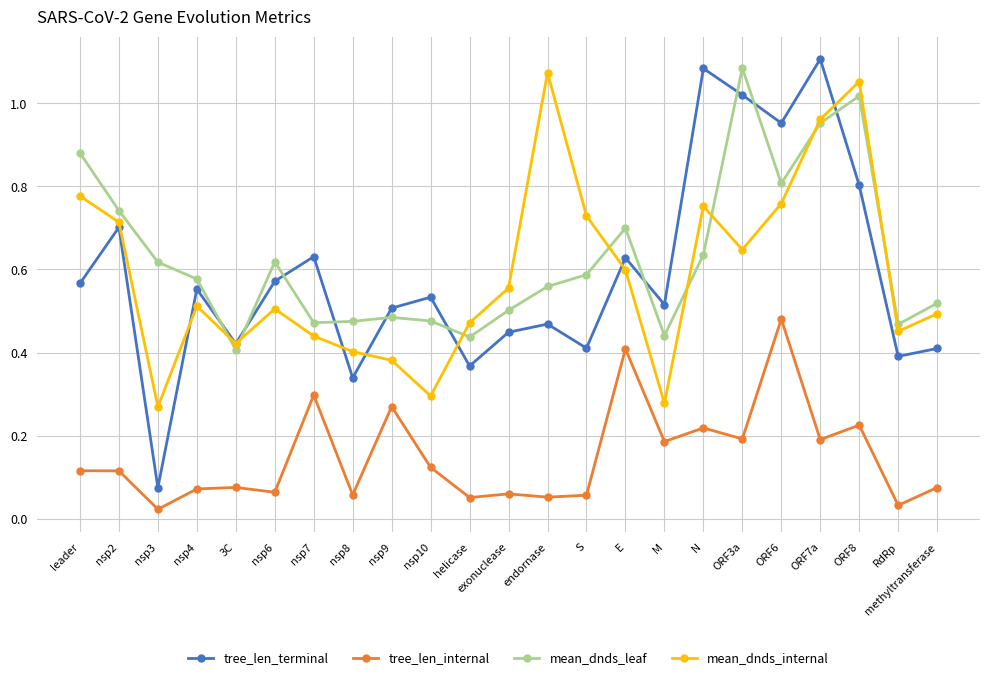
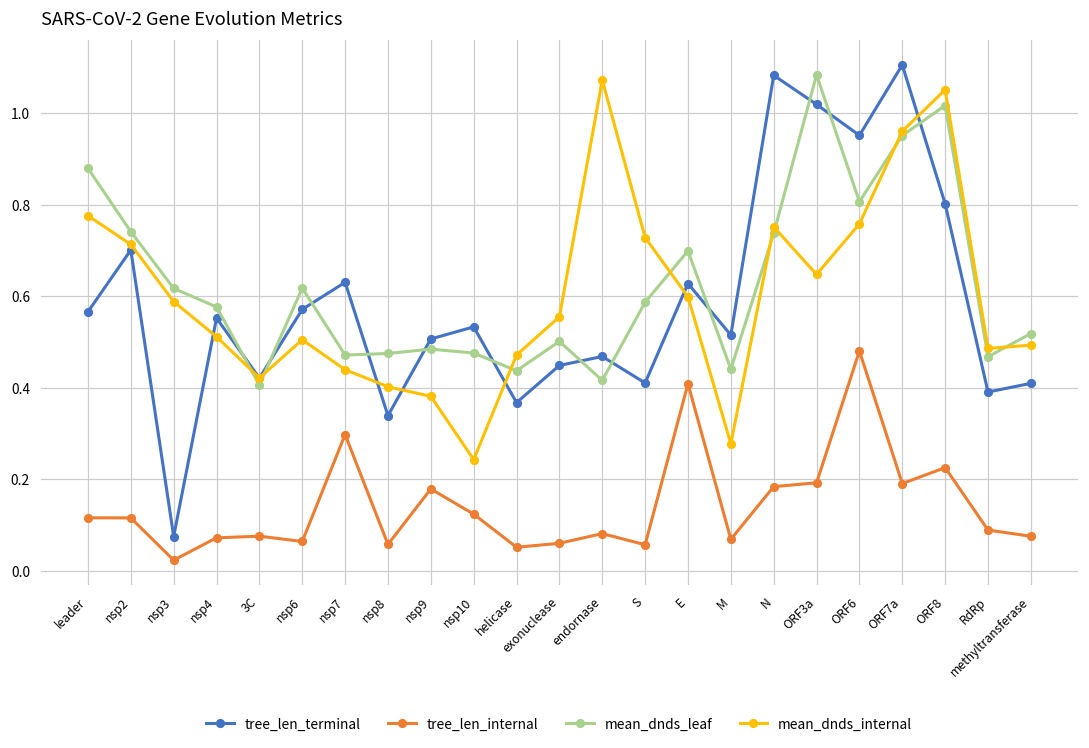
  {
    "tree_len_terminal": {
      "leader": 0.57,
      "nsp2": 0.70,
      "nsp3": 0.07,
      "nsp4": 0.55,
      "nsp6": 0.57,
      "nsp7": 0.63,
      "nsp8": 0.34,
      "nsp9": 0.51,
      "nsp10": 0.53,
      "helicase": 0.37,
      "exonuclease": 0.45,
      "endornase": 0.47,
      "S": 0.41,
      "E": 0.63,
      "M": 0.52,
      "N": 1.08,
      "ORF3a": 1.02,
      "ORF6": 0.95,
      "ORF7a": 1.11,
      "ORF8": 0.80,
      "RdRp": 0.39,
      "methyltransferase": 0.41
    },
    "tree_len_internal": {
      "leader": 0.12,
      "nsp2": 0.12,
      "nsp3": 0.02,
      "nsp4": 0.07,
      "3C": 0.08,
      "nsp6": 0.06,
      "nsp7": 0.30,
      "nsp8": 0.06,
-     "nsp9": 0.27,
+     "nsp9": 0.18,
      "nsp10": 0.12,
      "helicase": 0.05,
      "exonuclease": 0.06,
-     "endornase": 0.05,
+     "endornase": 0.08,
      "S": 0.06,
      "E": 0.41,
-     "M": 0.19,
-     "N": 0.22,
+     "M": 0.07,
+     "N": 0.18,
      "ORF3a": 0.19,
      "ORF6": 0.48,
      "ORF7a": 0.19,
      "ORF8": 0.23,
-     "RdRp": 0.03,
+     "RdRp": 0.09,
      "methyltransferase": 0.08
    },
    "mean_dnds_leaf": {
      "leader": 0.88,
      "nsp2": 0.74,
      "nsp3": 0.62,
      "nsp4": 0.58,
      "3C": 0.41,
      "nsp6": 0.62,
      "nsp7": 0.47,
      "nsp8": 0.48,
      "nsp9": 0.48,
      "nsp10": 0.48,
      "helicase": 0.44,
      "exonuclease": 0.50,
-     "endornase": 0.56,
+     "endornase": 0.42,
      "S": 0.59,
      "E": 0.70,
      "M": 0.44,
-     "N": 0.64,
+     "N": 0.74,
      "ORF3a": 1.08,
      "ORF6": 0.81,
      "ORF7a": 0.95,
      "ORF8": 1.02,
      "RdRp": 0.47,
      "methyltransferase": 0.52
    },
    "mean_dnds_internal": {
      "leader": 0.78,
      "nsp2": 0.71,
-     "nsp3": 0.27,
+     "nsp3": 0.59,
      "nsp4": 0.51,
      "nsp6": 0.51,
      "nsp7": 0.44,
      "nsp8": 0.40,
      "nsp9": 0.38,
-     "nsp10": 0.30,
+     "nsp10": 0.24,
      "helicase": 0.47,
      "exonuclease": 0.56,
      "endornase": 1.07,
      "S": 0.73,
      "E": 0.60,
      "M": 0.28,
      "N": 0.75,
      "ORF3a": 0.65,
      "ORF6": 0.76,
      "ORF7a": 0.96,
      "ORF8": 1.05,
-     "RdRp": 0.45,
+     "RdRp": 0.49,
      "methyltransferase": 0.49
    }
  }
